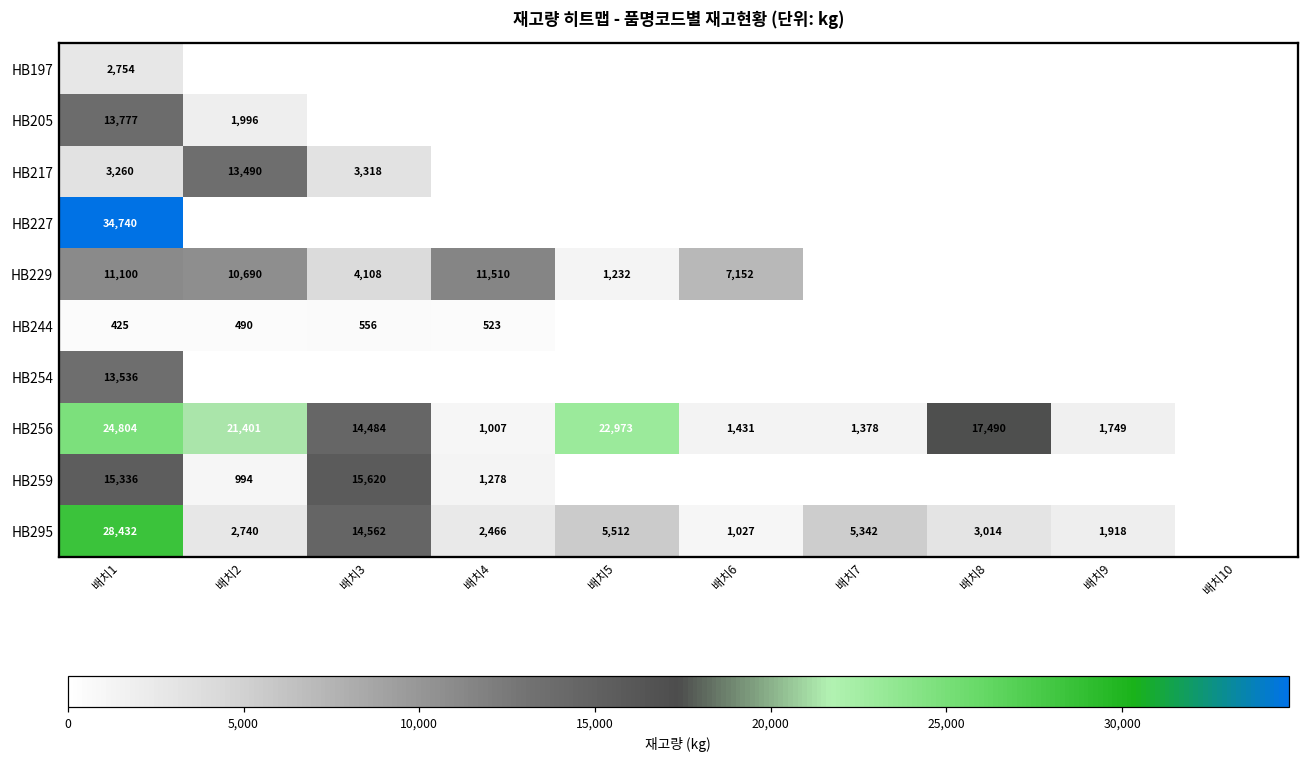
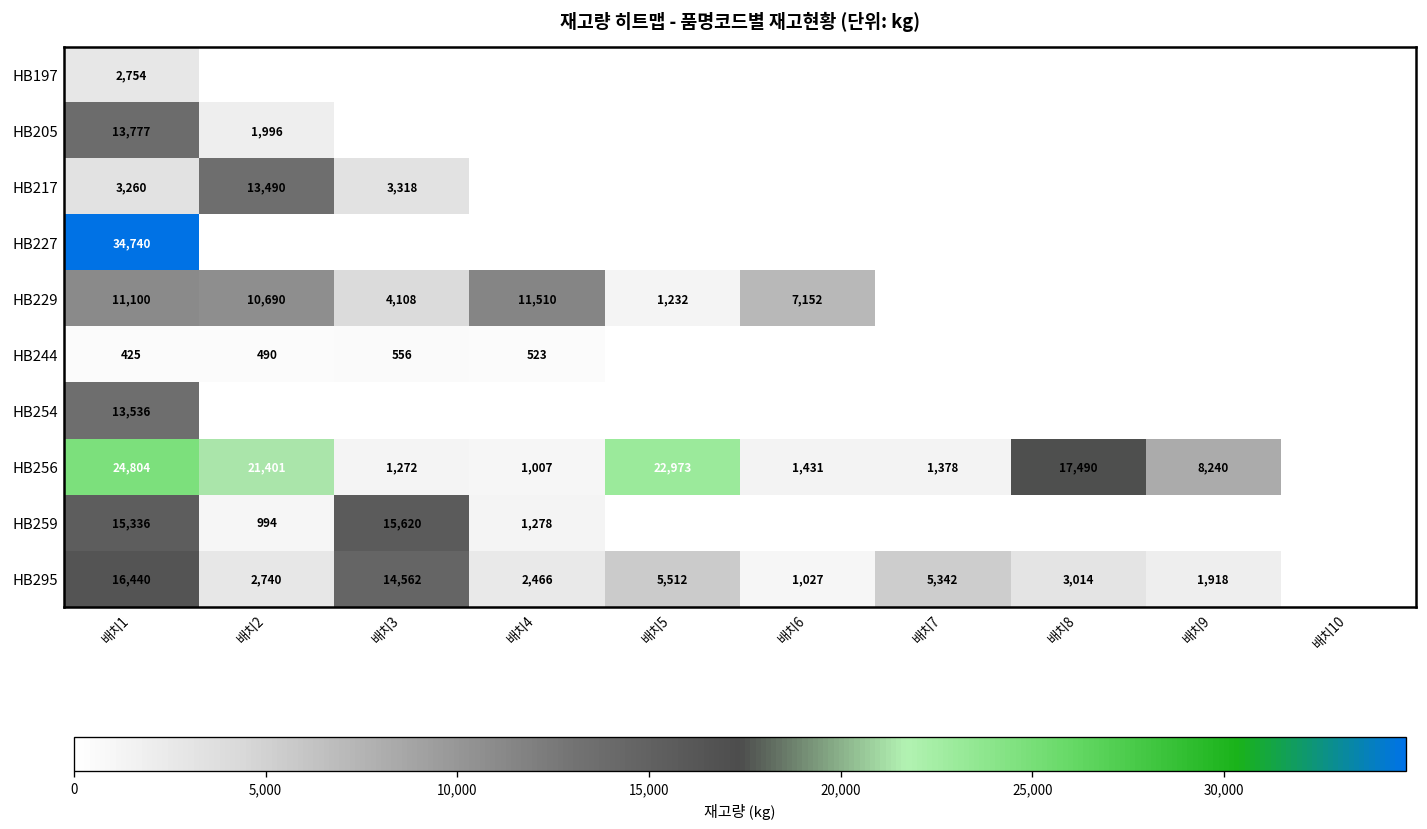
  {
    "HB197": {
      "배치1": "2,754"
    },
    "HB205": {
      "배치1": "13,777",
      "배치2": "1,996"
    },
    "HB217": {
      "배치1": "3,260",
      "배치2": "13,490",
      "배치3": "3,318"
    },
    "HB227": {
      "배치1": "34,740"
    },
    "HB229": {
      "배치1": "11,100",
      "배치2": "10,690",
      "배치3": "4,108",
      "배치4": "11,510",
      "배치5": "1,232",
      "배치6": "7,152"
    },
    "HB244": {
      "배치1": "425",
      "배치2": "490",
      "배치3": "556",
      "배치4": "523"
    },
    "HB254": {
      "배치1": "13,536"
    },
    "HB256": {
      "배치1": "24,804",
      "배치2": "21,401",
-     "배치3": "14,484",
+     "배치3": "1,272",
      "배치4": "1,007",
      "배치5": "22,973",
      "배치6": "1,431",
      "배치7": "1,378",
      "배치8": "17,490",
-     "배치9": "1,749"
+     "배치9": "8,240"
    },
    "HB259": {
      "배치1": "15,336",
      "배치2": "994",
      "배치3": "15,620",
      "배치4": "1,278"
    },
    "HB295": {
-     "배치1": "28,432",
+     "배치1": "16,440",
      "배치2": "2,740",
      "배치3": "14,562",
      "배치4": "2,466",
      "배치5": "5,512",
      "배치6": "1,027",
      "배치7": "5,342",
      "배치8": "3,014",
      "배치9": "1,918"
    }
  }
